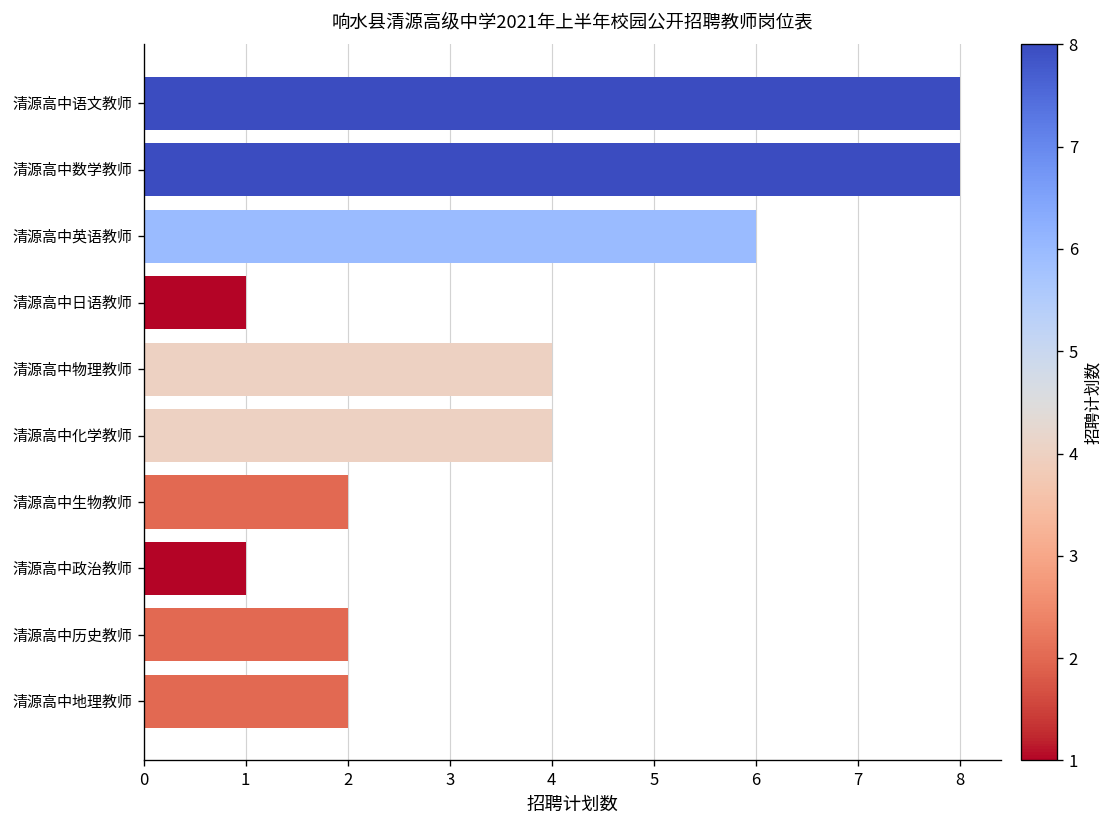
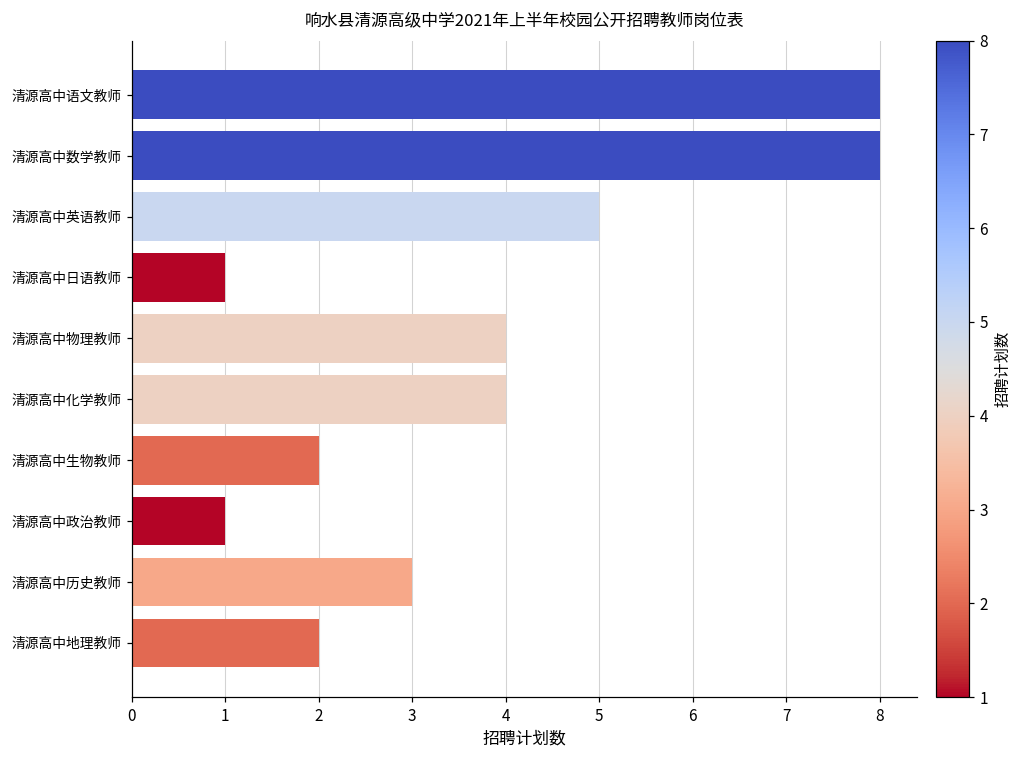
  {
    "清源高中语文教师": 8,
    "清源高中数学教师": 8,
-   "清源高中英语教师": 6,
+   "清源高中英语教师": 5,
    "清源高中日语教师": 1,
    "清源高中物理教师": 4,
    "清源高中化学教师": 4,
    "清源高中生物教师": 2,
    "清源高中政治教师": 1,
-   "清源高中历史教师": 2,
+   "清源高中历史教师": 3,
    "清源高中地理教师": 2
  }
